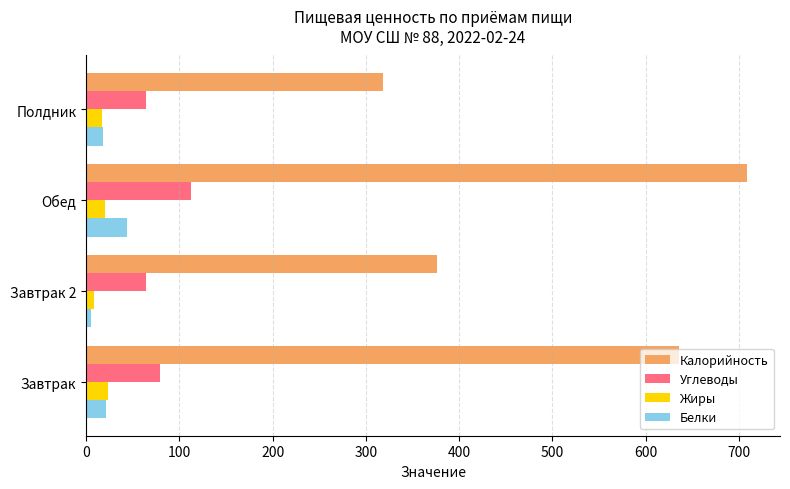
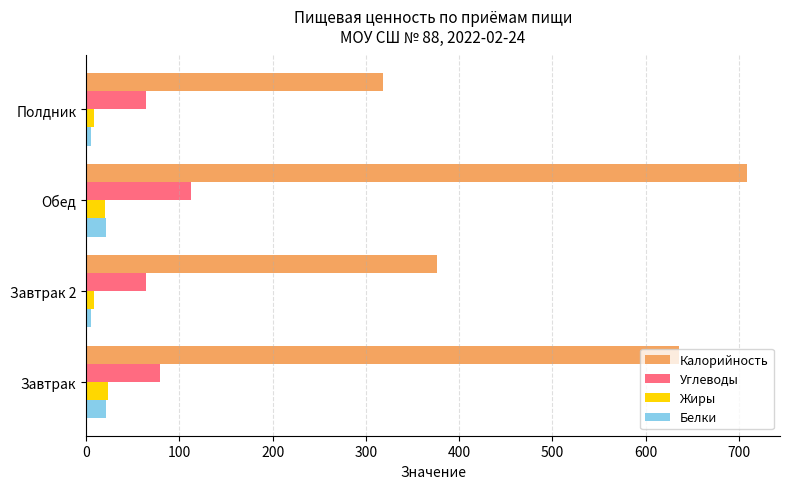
  {
    "Калорийность": {
      "Полдник": 320,
      "Обед": 710,
      "Завтрак 2": 380
    },
    "Углеводы": {
      "Полдник": 60,
      "Обед": 110,
      "Завтрак 2": 60,
      "Завтрак": 80
    },
    "Жиры": {
-     "Полдник": 20,
+     "Полдник": 10,
      "Обед": 20,
      "Завтрак 2": 10,
      "Завтрак": 20
    },
    "Белки": {
-     "Полдник": 20,
-     "Обед": 40,
+     "Полдник": 10,
+     "Обед": 20,
      "Завтрак 2": 10,
      "Завтрак": 20
    }
  }
